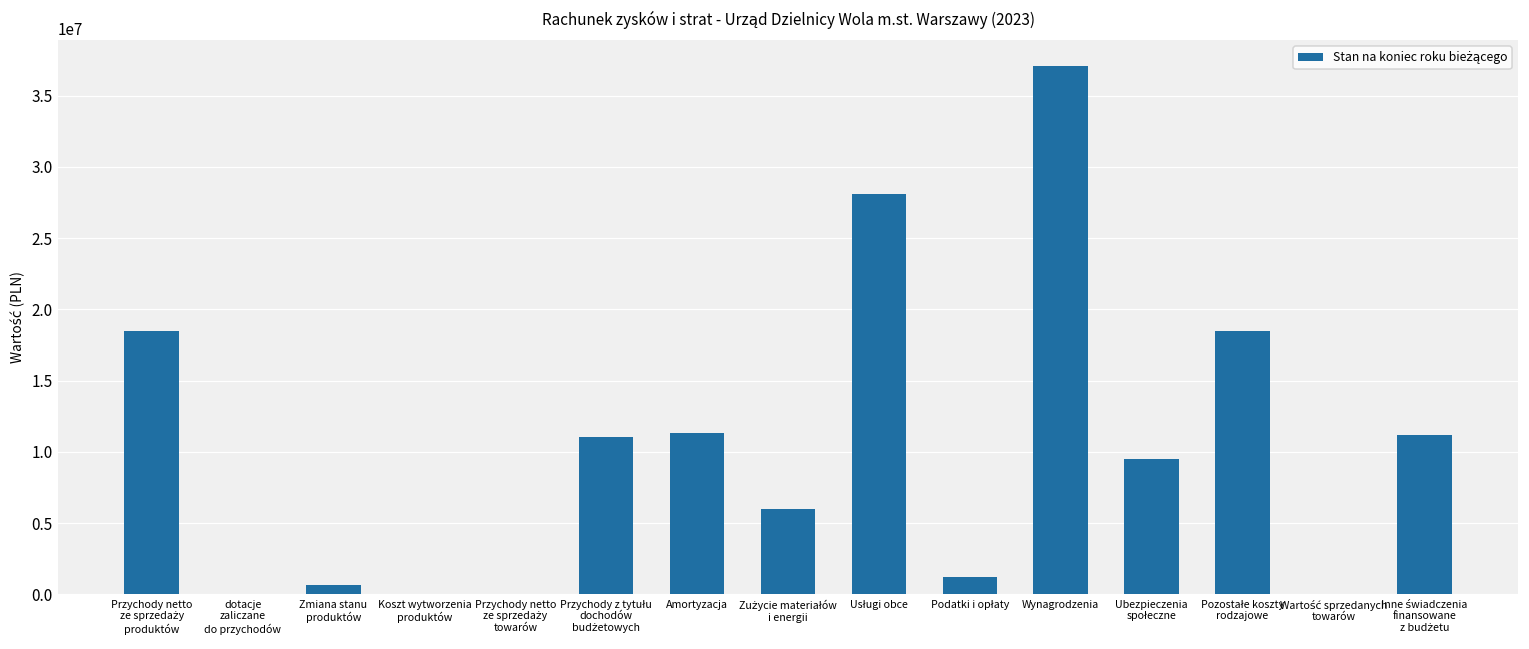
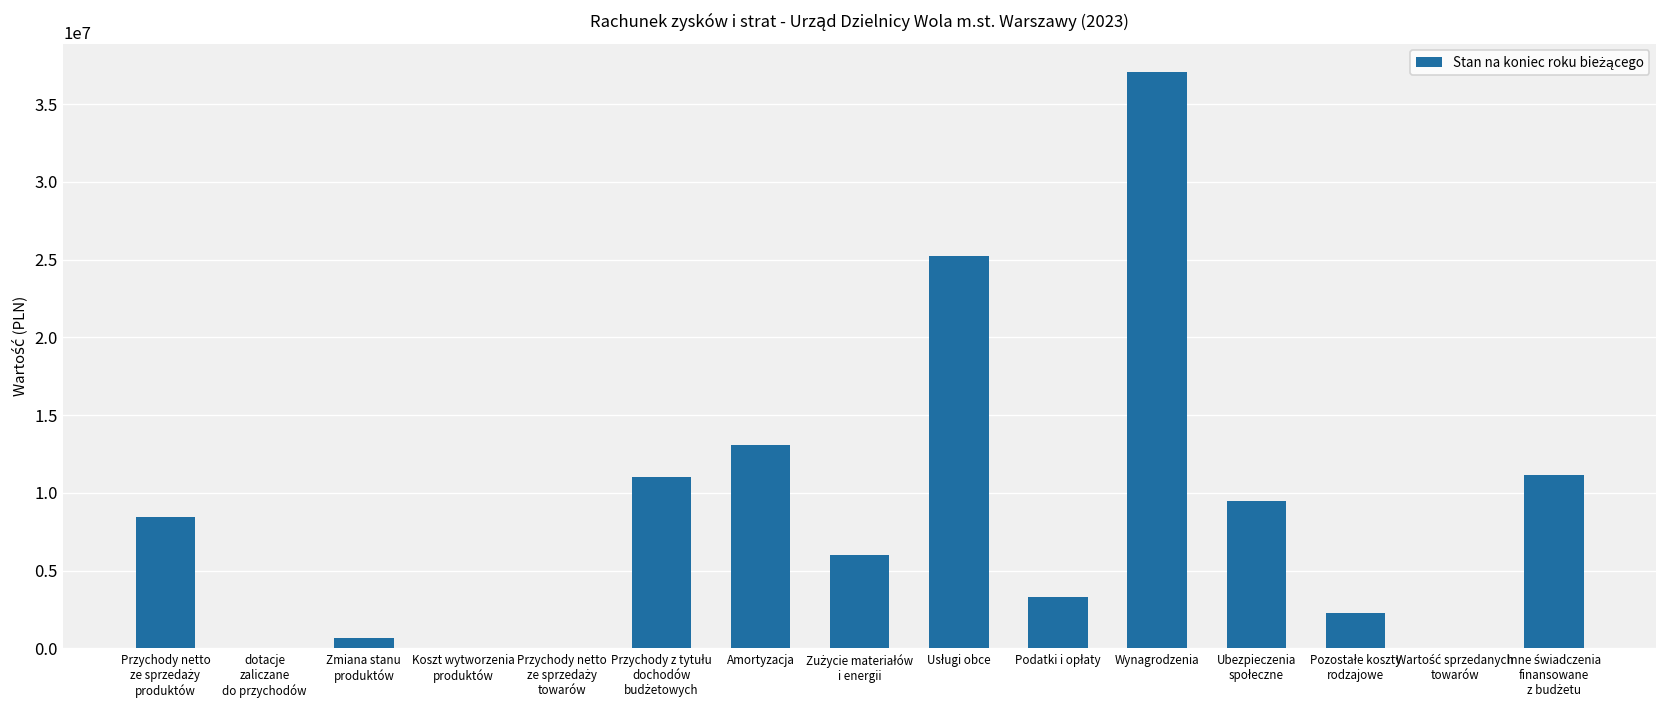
  {
-   "Przychody netto ze sprzedaży produktów": 18500000,
+   "Przychody netto ze sprzedaży produktów": 8500000,
    "dotacje zaliczane do przychodów": 0,
    "Zmiana stanu produktów": 700000,
    "Koszt wytworzenia produktów": 0,
    "Przychody netto ze sprzedaży towarów": 0,
    "Przychody z tytułu dochodów budżetowych": 11000000,
-   "Amortyzacja": 11300000,
+   "Amortyzacja": 13100000,
    "Zużycie materiałów i energii": 6000000,
-   "Usługi obce": 28100000,
-   "Podatki i opłaty": 1200000,
+   "Usługi obce": 25200000,
+   "Podatki i opłaty": 3300000,
    "Wynagrodzenia": 37000000,
    "Ubezpieczenia społeczne": 9500000,
-   "Pozostałe koszty rodzajowe": 18500000,
+   "Pozostałe koszty rodzajowe": 2200000,
    "Wartość sprzedanych towarów": 0,
    "Inne świadczenia finansowane z budżetu": 11200000
  }
